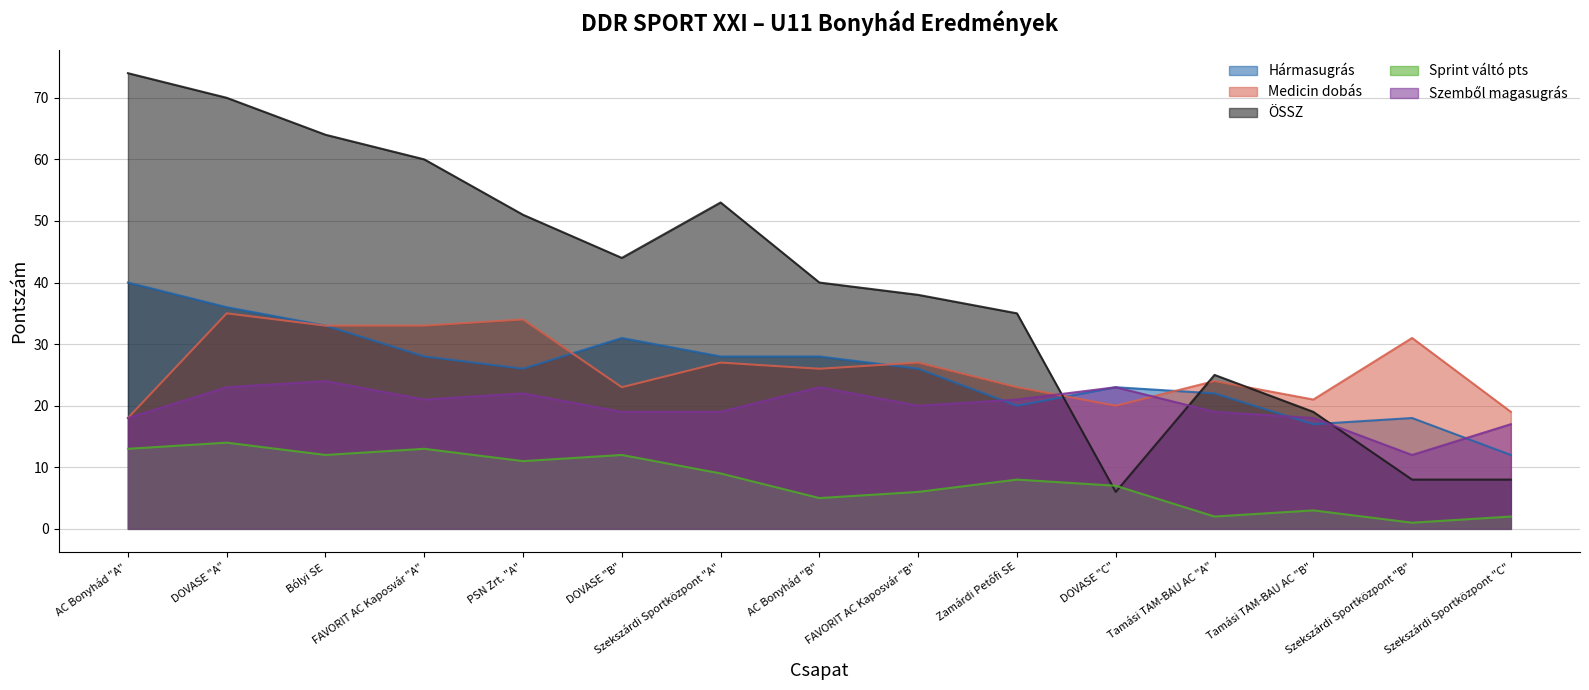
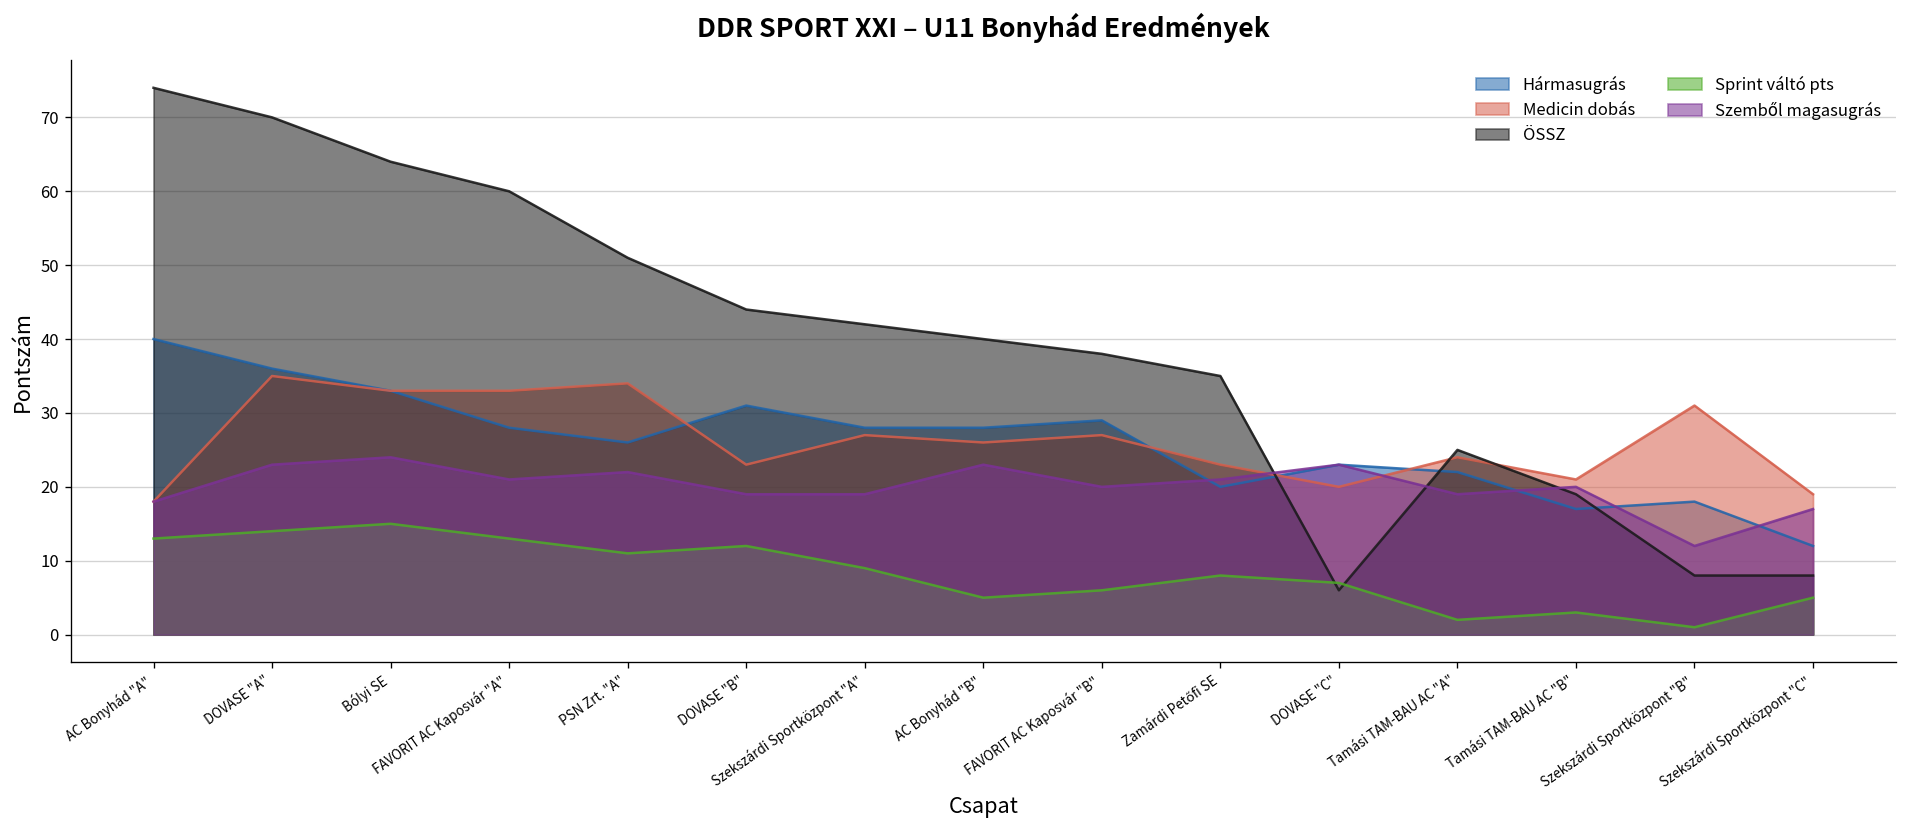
  {
    "Hármasugrás": {
      "AC Bonyhád \"A\"": 40,
      "DOVASE \"A\"": 36,
      "FAVORIT AC Kaposvár \"A\"": 28,
      "PSN Zrt. \"A\"": 26,
      "DOVASE \"B\"": 31,
      "Szekszárdi Sportközpont \"A\"": 28,
      "AC Bonyhád \"B\"": 28,
-     "FAVORIT AC Kaposvár \"B\"": 26,
+     "FAVORIT AC Kaposvár \"B\"": 29,
      "Zamárdi Petőfi SE": 20,
      "Tamási TAM-BAU AC \"A\"": 22,
      "Tamási TAM-BAU AC \"B\"": 17,
      "Szekszárdi Sportközpont \"B\"": 18,
      "Szekszárdi Sportközpont \"C\"": 12
    },
    "Medicin dobás": {
      "DOVASE \"A\"": 35,
      "FAVORIT AC Kaposvár \"A\"": 33,
      "PSN Zrt. \"A\"": 34,
      "DOVASE \"B\"": 23,
      "Szekszárdi Sportközpont \"A\"": 27,
      "AC Bonyhád \"B\"": 26,
      "FAVORIT AC Kaposvár \"B\"": 27,
      "Zamárdi Petőfi SE": 23,
      "DOVASE \"C\"": 20,
      "Tamási TAM-BAU AC \"A\"": 24,
      "Tamási TAM-BAU AC \"B\"": 21,
      "Szekszárdi Sportközpont \"B\"": 31,
      "Szekszárdi Sportközpont \"C\"": 19
    },
    "ÖSSZ": {
      "AC Bonyhád \"A\"": 74,
      "DOVASE \"A\"": 70,
      "Bólyi SE": 64,
      "FAVORIT AC Kaposvár \"A\"": 60,
      "PSN Zrt. \"A\"": 51,
      "DOVASE \"B\"": 44,
-     "Szekszárdi Sportközpont \"A\"": 53,
+     "Szekszárdi Sportközpont \"A\"": 42,
      "AC Bonyhád \"B\"": 40,
      "FAVORIT AC Kaposvár \"B\"": 38,
      "Zamárdi Petőfi SE": 35,
      "DOVASE \"C\"": 6,
      "Tamási TAM-BAU AC \"A\"": 25,
      "Tamási TAM-BAU AC \"B\"": 19,
      "Szekszárdi Sportközpont \"B\"": 8,
      "Szekszárdi Sportközpont \"C\"": 8
    },
    "Sprint váltó pts": {
      "AC Bonyhád \"A\"": 13,
      "DOVASE \"A\"": 14,
-     "Bólyi SE": 12,
+     "Bólyi SE": 15,
      "FAVORIT AC Kaposvár \"A\"": 13,
      "PSN Zrt. \"A\"": 11,
      "DOVASE \"B\"": 12,
      "Szekszárdi Sportközpont \"A\"": 9,
      "AC Bonyhád \"B\"": 5,
      "FAVORIT AC Kaposvár \"B\"": 6,
      "Zamárdi Petőfi SE": 8,
      "DOVASE \"C\"": 7,
      "Tamási TAM-BAU AC \"A\"": 2,
      "Tamási TAM-BAU AC \"B\"": 3,
      "Szekszárdi Sportközpont \"B\"": 1,
-     "Szekszárdi Sportközpont \"C\"": 2
+     "Szekszárdi Sportközpont \"C\"": 5
    },
    "Szemből magasugrás": {
      "DOVASE \"A\"": 23,
      "Bólyi SE": 24,
      "FAVORIT AC Kaposvár \"A\"": 21,
      "PSN Zrt. \"A\"": 22,
      "DOVASE \"B\"": 19,
      "Szekszárdi Sportközpont \"A\"": 19,
      "AC Bonyhád \"B\"": 23,
      "FAVORIT AC Kaposvár \"B\"": 20,
      "Zamárdi Petőfi SE": 21,
      "Tamási TAM-BAU AC \"A\"": 19,
-     "Tamási TAM-BAU AC \"B\"": 18,
+     "Tamási TAM-BAU AC \"B\"": 20,
      "Szekszárdi Sportközpont \"B\"": 12,
      "Szekszárdi Sportközpont \"C\"": 17
    }
  }
